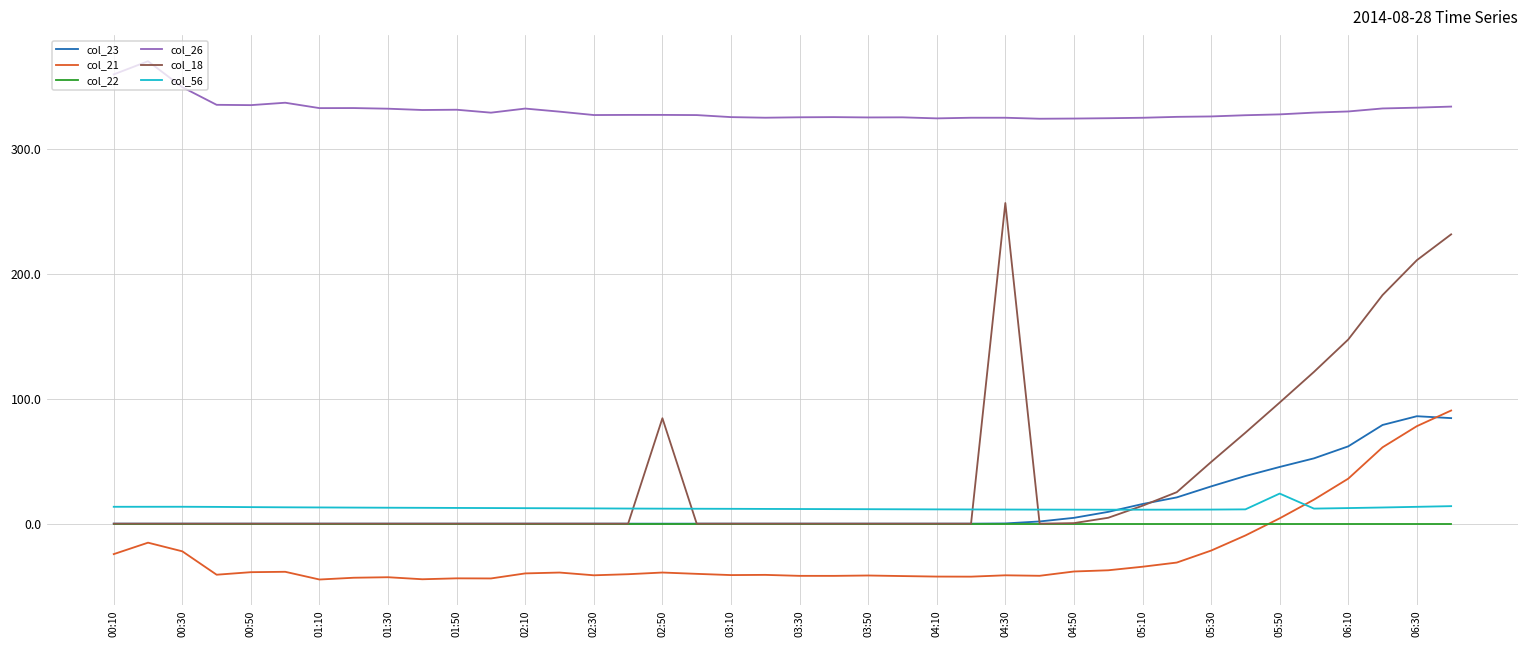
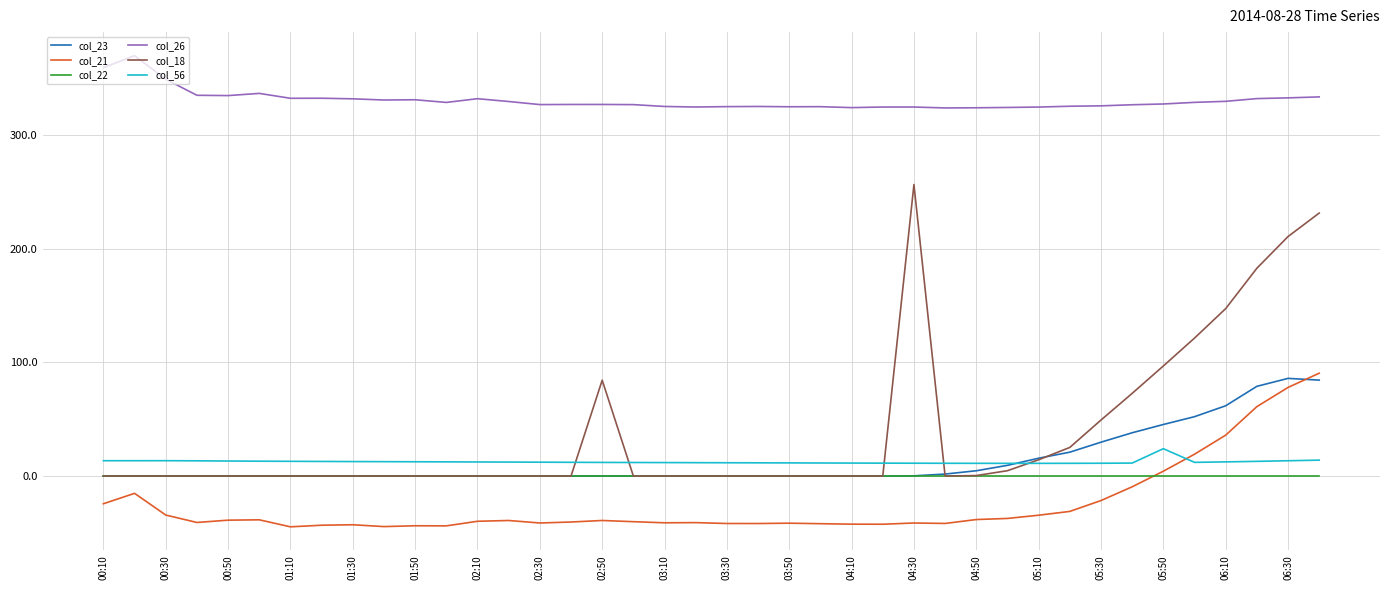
  {
    "col_23": {
      "04:50": 5,
      "05:30": 30,
      "05:50": 45,
      "06:10": 62,
      "06:30": 86
    },
    "col_21": {
      "00:10": -24,
-     "00:30": -22,
+     "00:30": -34,
      "00:50": -39,
      "01:10": -45,
      "01:30": -43,
      "01:50": -44,
      "02:10": -40,
      "02:30": -41,
      "02:50": -39,
      "03:10": -41,
      "03:30": -42,
      "03:50": -42,
      "04:10": -42,
      "04:30": -41,
      "04:50": -38,
      "05:10": -34,
      "05:30": -22,
      "05:50": 4,
      "06:10": 36,
      "06:30": 78
    },
    "col_22": {
      "05:10": 0,
      "05:30": 0,
      "05:50": 0,
      "06:10": 0,
      "06:30": 0
    },
    "col_26": {
      "00:50": 335,
      "01:10": 333,
      "01:30": 332,
      "01:50": 331,
      "02:10": 332,
      "02:30": 327,
      "02:50": 327,
      "03:10": 325,
      "03:30": 325,
      "03:50": 325,
      "04:10": 324,
      "04:30": 325,
      "04:50": 324,
      "05:10": 325,
      "05:30": 326,
      "05:50": 328,
      "06:10": 330,
      "06:30": 333
    },
    "col_18": {
      "02:50": 84,
      "04:30": 257,
      "05:30": 49,
      "05:50": 97,
      "06:10": 147,
      "06:30": 211
    },
    "col_56": {
      "00:10": 14,
      "00:30": 14,
      "00:50": 13,
      "01:10": 13,
      "01:30": 13,
      "01:50": 13,
      "02:10": 12,
      "02:30": 12,
      "02:50": 12,
      "03:10": 12,
      "03:30": 12,
      "03:50": 12,
      "04:10": 11,
      "04:30": 11,
      "04:50": 11,
      "05:10": 11,
      "05:30": 11,
      "05:50": 24,
      "06:10": 12,
      "06:30": 13
    }
  }
